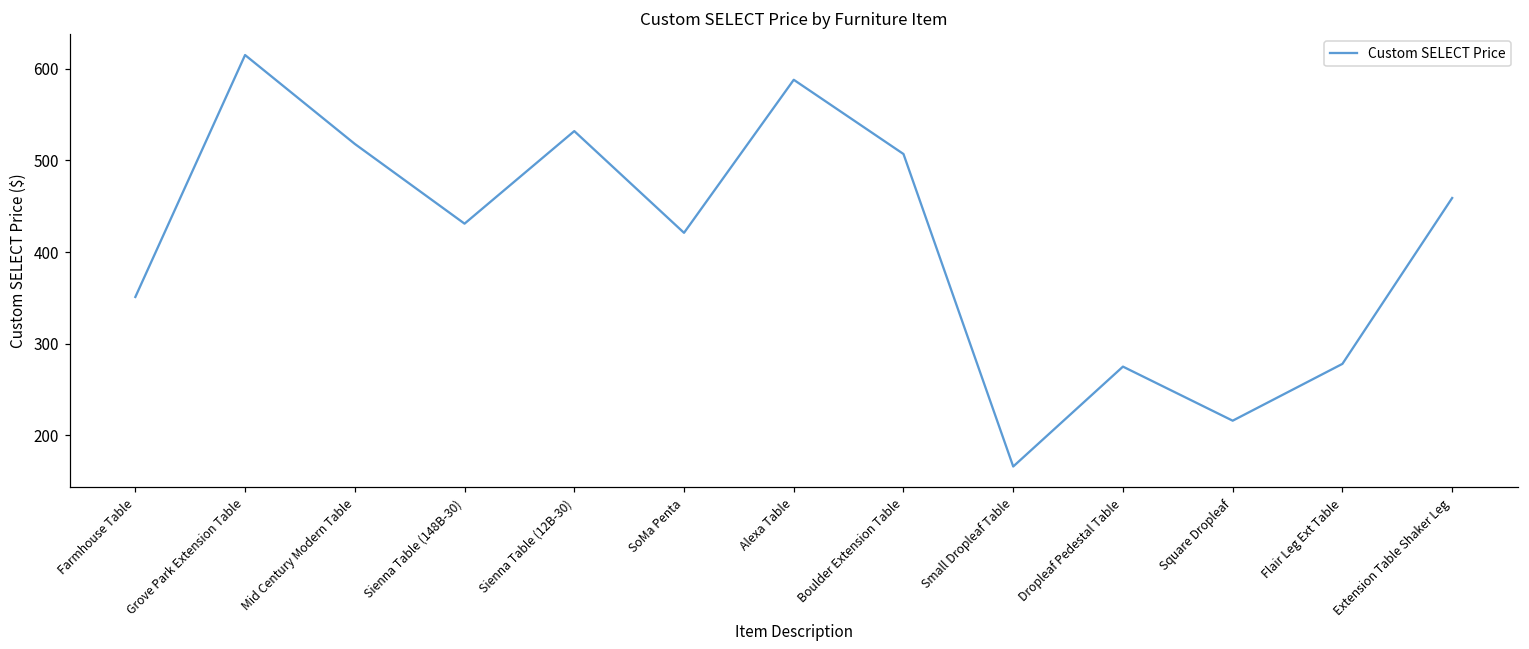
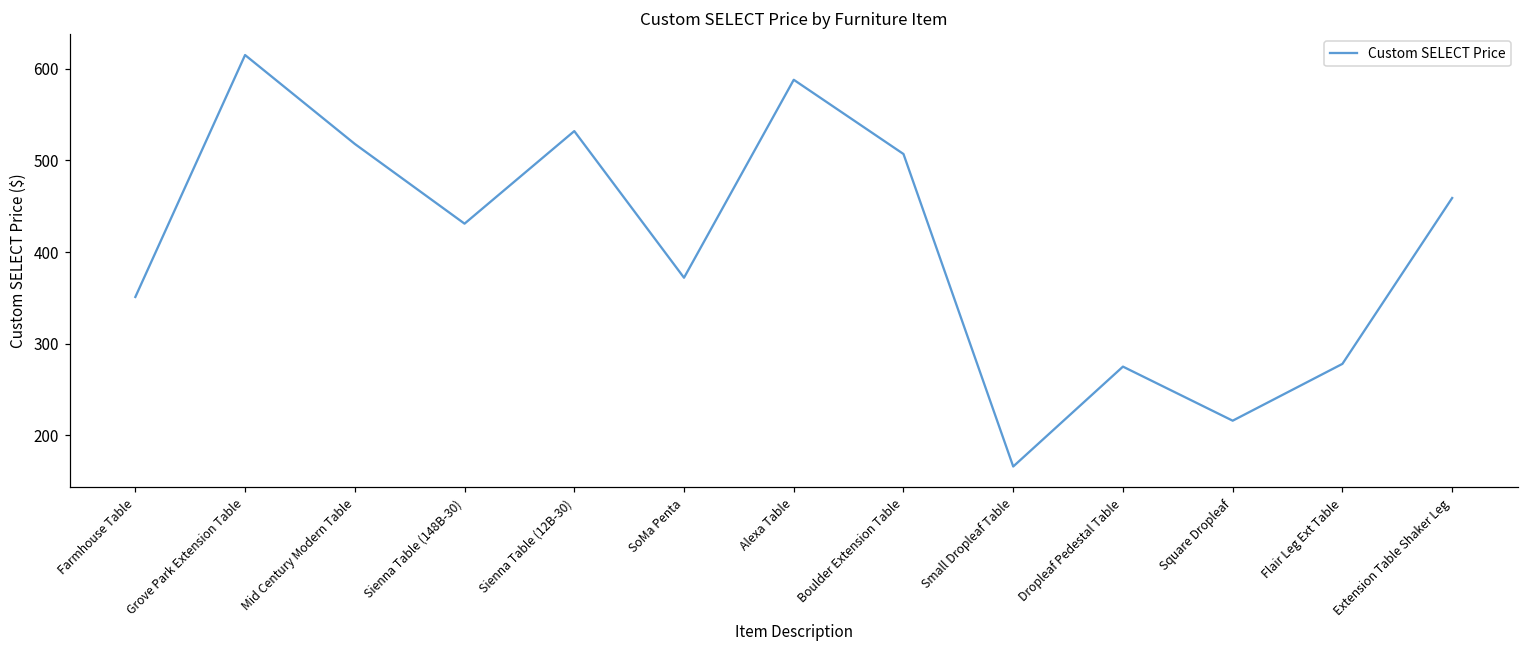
  {
    "Farmhouse Table": 350,
    "Grove Park Extension Table": 620,
    "Mid Century Modern Table": 520,
    "Sienna Table (148B-30)": 430,
    "Sienna Table (12B-30)": 530,
-   "SoMa Penta": 420,
+   "SoMa Penta": 370,
    "Alexa Table": 590,
    "Boulder Extension Table": 510,
    "Small Dropleaf Table": 170,
    "Dropleaf Pedestal Table": 280,
    "Square Dropleaf": 220,
    "Flair Leg Ext Table": 280,
    "Extension Table Shaker Leg": 460
  }
